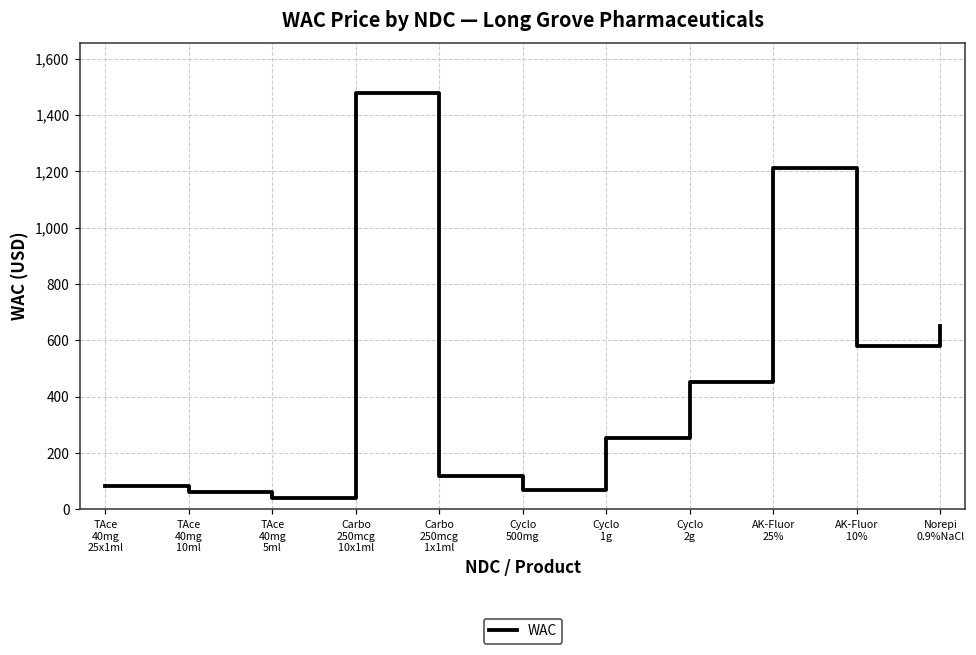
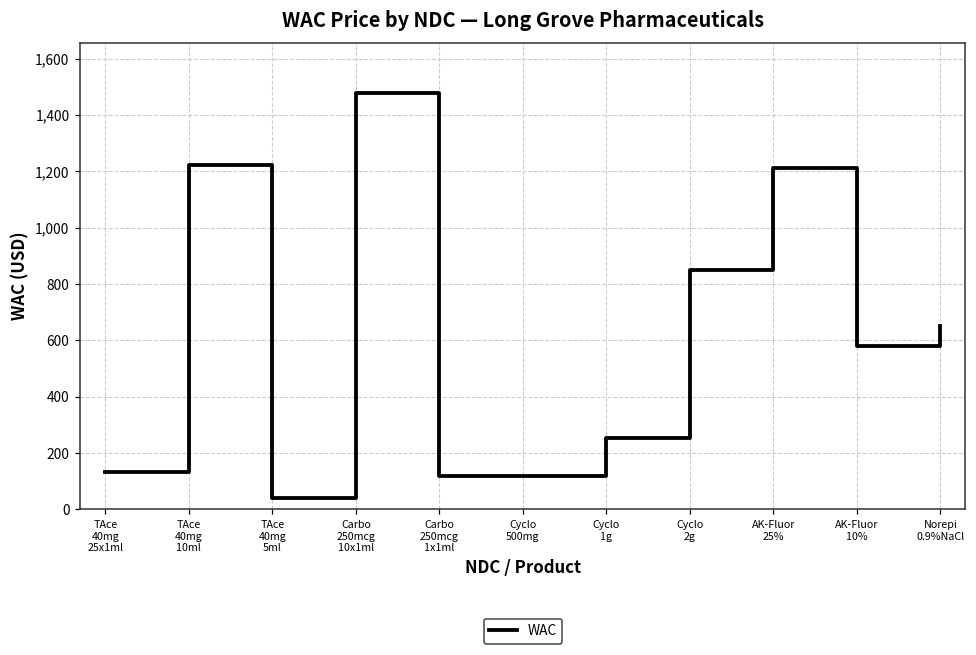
  {
-   "TAce 40mg 25x1ml": "80",
-   "TAce 40mg 10ml": "60",
+   "TAce 40mg 25x1ml": "130",
+   "TAce 40mg 10ml": "1,220",
    "TAce 40mg 5ml": "40",
    "Carbo 250mcg 10x1ml": "1,480",
    "Carbo 250mcg 1x1ml": "120",
-   "Cyclo 500mg": "70",
+   "Cyclo 500mg": "120",
    "Cyclo 1g": "250",
-   "Cyclo 2g": "450",
+   "Cyclo 2g": "850",
    "AK-Fluor 25%": "1,210",
    "AK-Fluor 10%": "580",
    "Norepi 0.9%NaCl": "650"
  }
